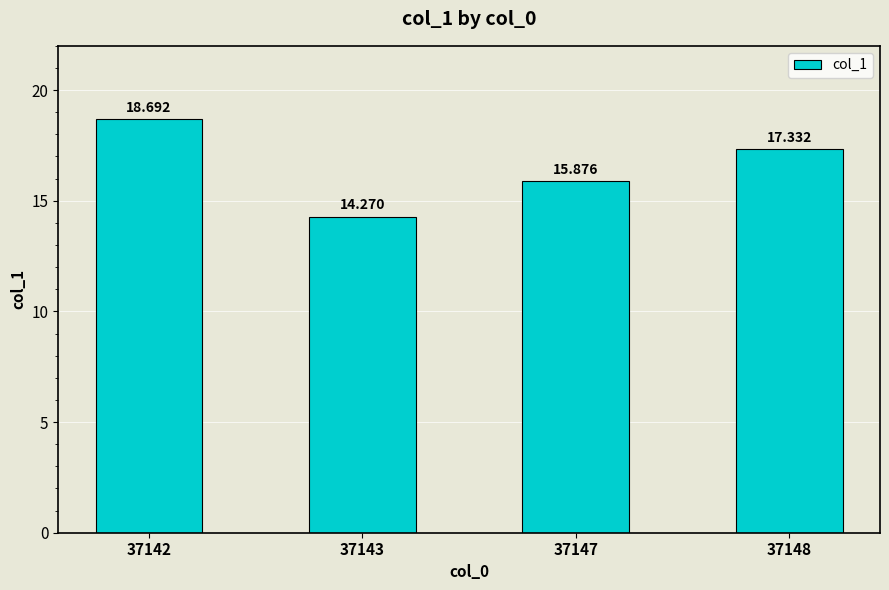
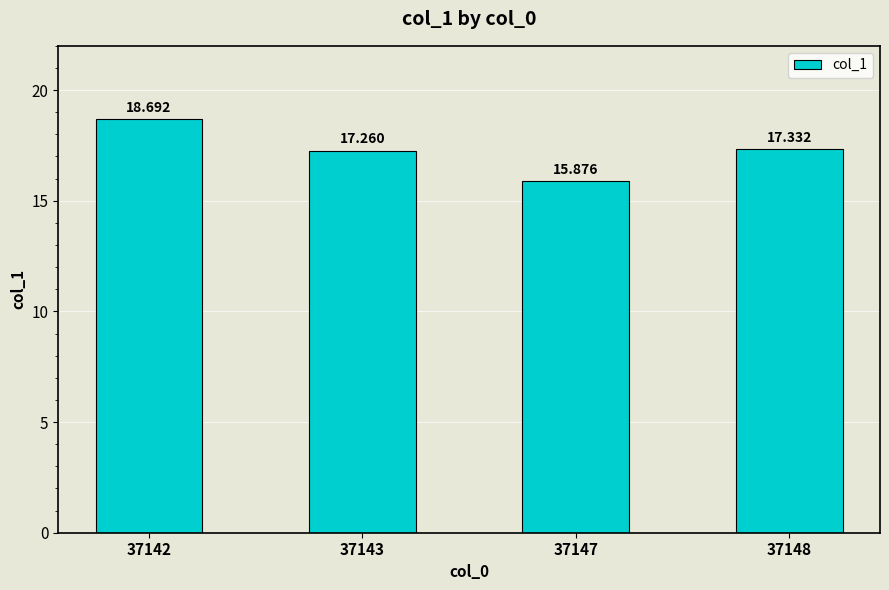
  {
    "37142": 18.692,
-   "37143": 14.270,
+   "37143": 17.260,
    "37147": 15.876,
    "37148": 17.332
  }
